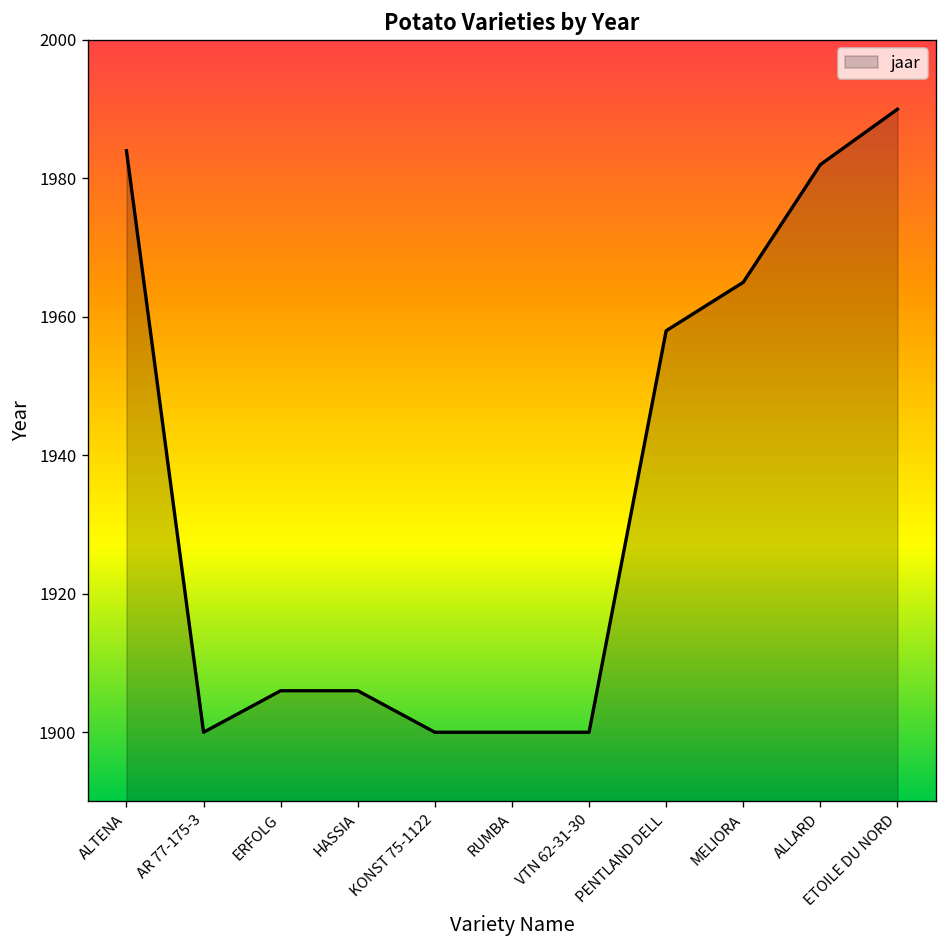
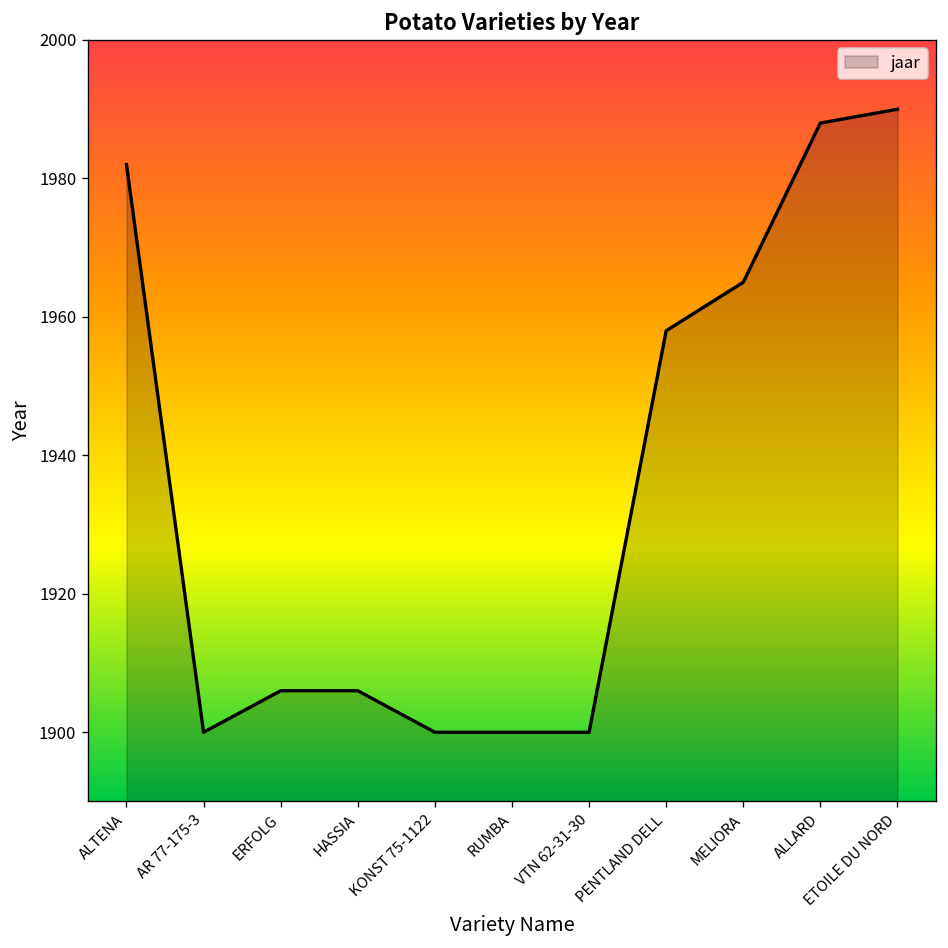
  {
-   "ALTENA": 1984,
+   "ALTENA": 1982,
    "AR 77-175-3": 1900,
    "ERFOLG": 1906,
    "HASSIA": 1906,
    "KONST 75-1122": 1900,
    "RUMBA": 1900,
    "VTN 62-31-30": 1900,
    "PENTLAND DELL": 1958,
    "MELIORA": 1965,
-   "ALLARD": 1982,
+   "ALLARD": 1988,
    "ETOILE DU NORD": 1990
  }
